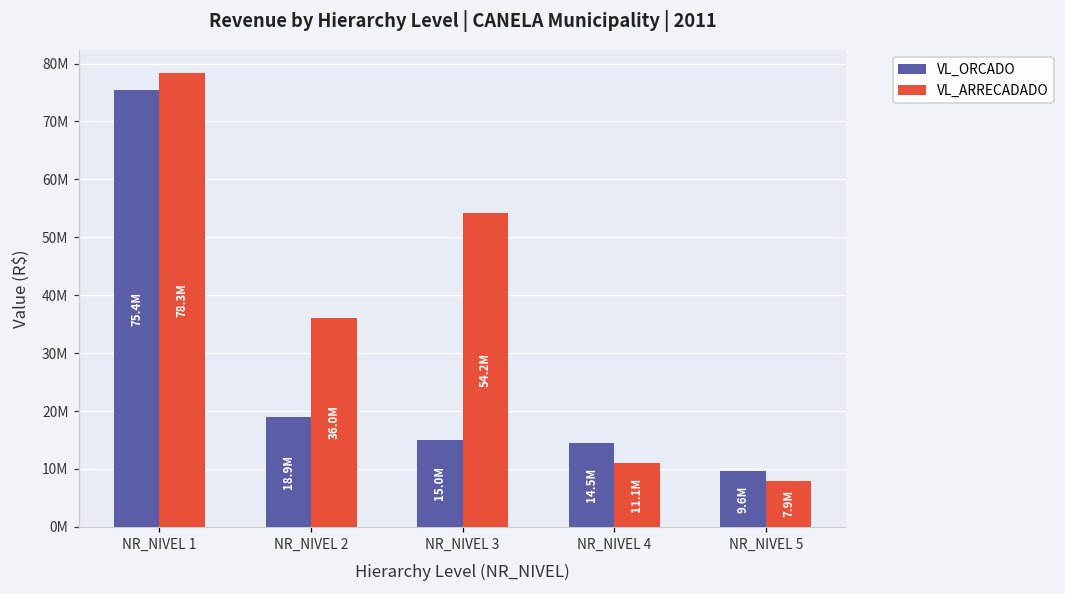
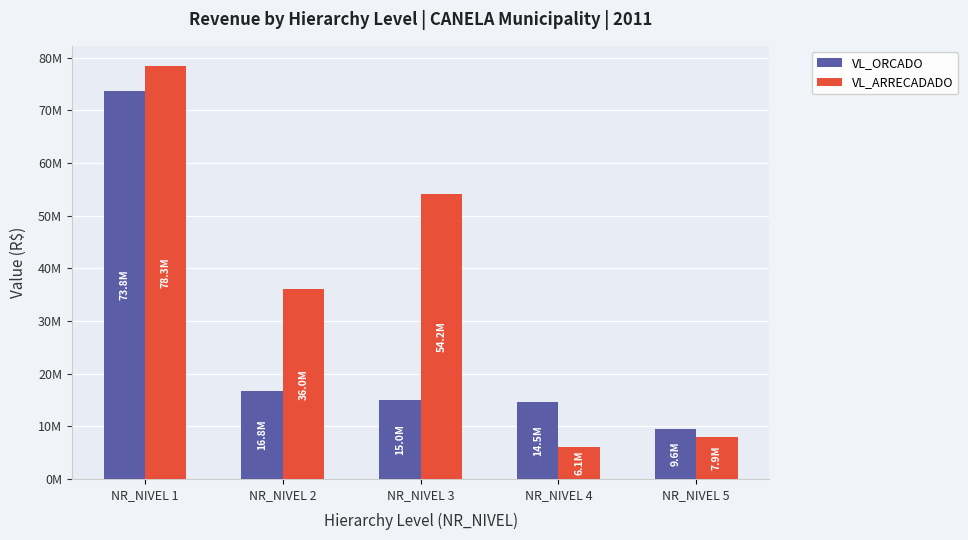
  {
    "VL_ORCADO": {
-     "NR_NIVEL 1": "75.4M",
-     "NR_NIVEL 2": "18.9M",
+     "NR_NIVEL 1": "73.8M",
+     "NR_NIVEL 2": "16.8M",
      "NR_NIVEL 3": "15.0M",
      "NR_NIVEL 4": "14.5M",
      "NR_NIVEL 5": "9.6M"
    },
    "VL_ARRECADADO": {
      "NR_NIVEL 1": "78.3M",
      "NR_NIVEL 2": "36.0M",
      "NR_NIVEL 3": "54.2M",
-     "NR_NIVEL 4": "11.1M",
+     "NR_NIVEL 4": "6.1M",
      "NR_NIVEL 5": "7.9M"
    }
  }
